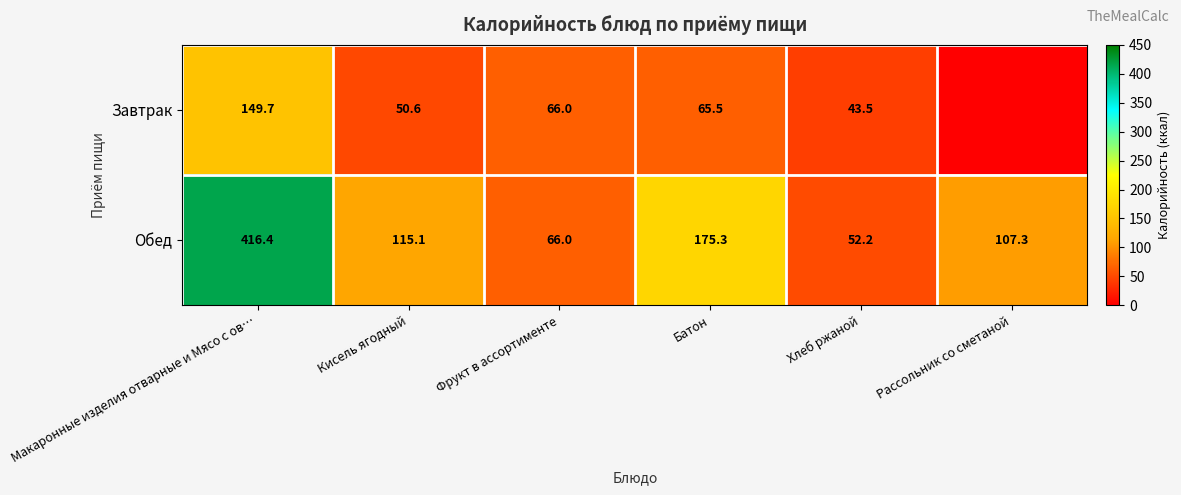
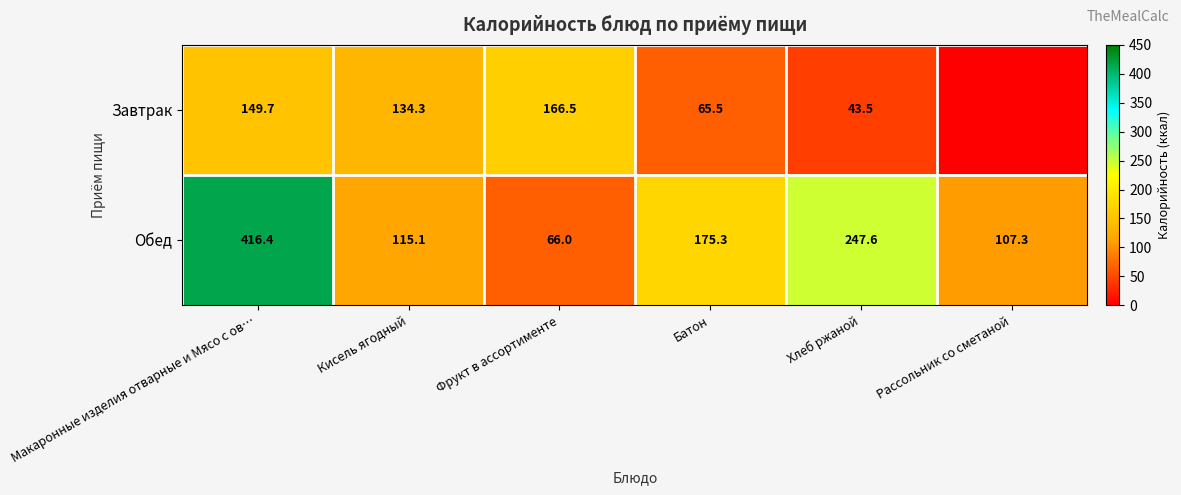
  {
    "Завтрак": {
      "Макаронные изделия отварные и Мясо с ов…": 149.7,
-     "Кисель ягодный": 50.6,
-     "Фрукт в ассортименте": 66.0,
+     "Кисель ягодный": 134.3,
+     "Фрукт в ассортименте": 166.5,
      "Батон": 65.5,
      "Хлеб ржаной": 43.5
    },
    "Обед": {
      "Макаронные изделия отварные и Мясо с ов…": 416.4,
      "Кисель ягодный": 115.1,
      "Фрукт в ассортименте": 66.0,
      "Батон": 175.3,
-     "Хлеб ржаной": 52.2,
+     "Хлеб ржаной": 247.6,
      "Рассольник со сметаной": 107.3
    }
  }
